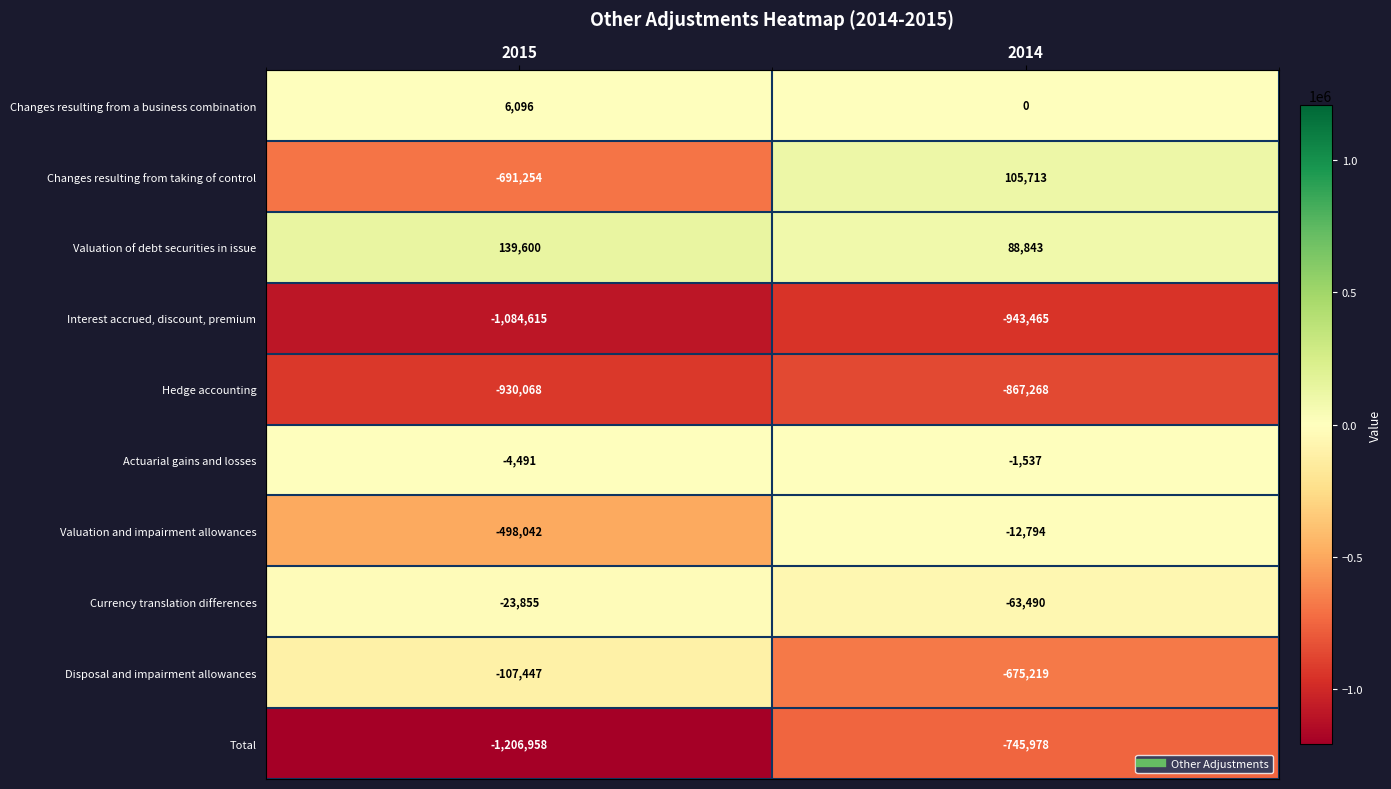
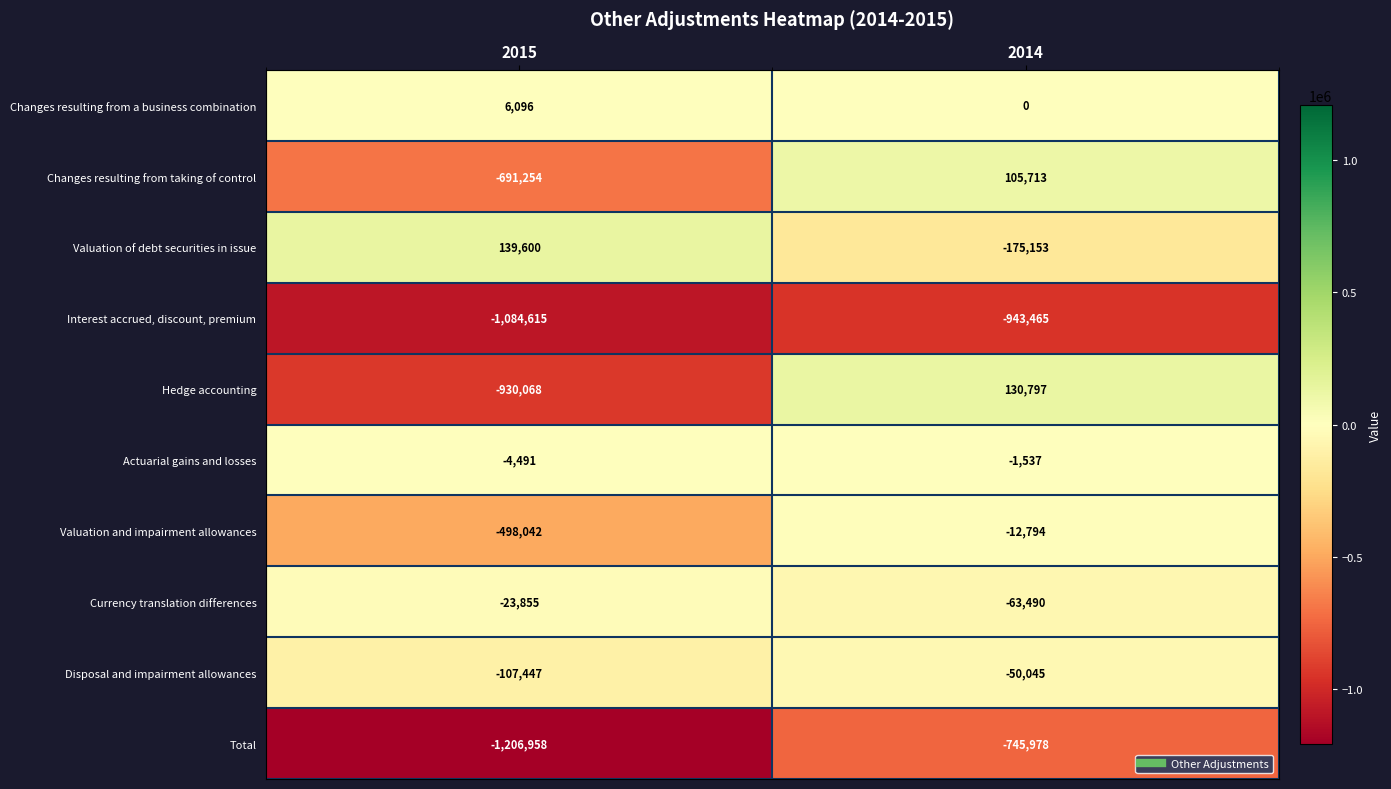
  {
    "Changes resulting from a business combination": {
      "2015": "6,096",
      "2014": "0"
    },
    "Changes resulting from taking of control": {
      "2015": "-691,254",
      "2014": "105,713"
    },
    "Valuation of debt securities in issue": {
      "2015": "139,600",
-     "2014": "88,843"
+     "2014": "-175,153"
    },
    "Interest accrued, discount, premium": {
      "2015": "-1,084,615",
      "2014": "-943,465"
    },
    "Hedge accounting": {
      "2015": "-930,068",
-     "2014": "-867,268"
+     "2014": "130,797"
    },
    "Actuarial gains and losses": {
      "2015": "-4,491",
      "2014": "-1,537"
    },
    "Valuation and impairment allowances": {
      "2015": "-498,042",
      "2014": "-12,794"
    },
    "Currency translation differences": {
      "2015": "-23,855",
      "2014": "-63,490"
    },
    "Disposal and impairment allowances": {
      "2015": "-107,447",
-     "2014": "-675,219"
+     "2014": "-50,045"
    },
    "Total": {
      "2015": "-1,206,958",
      "2014": "-745,978"
    }
  }
